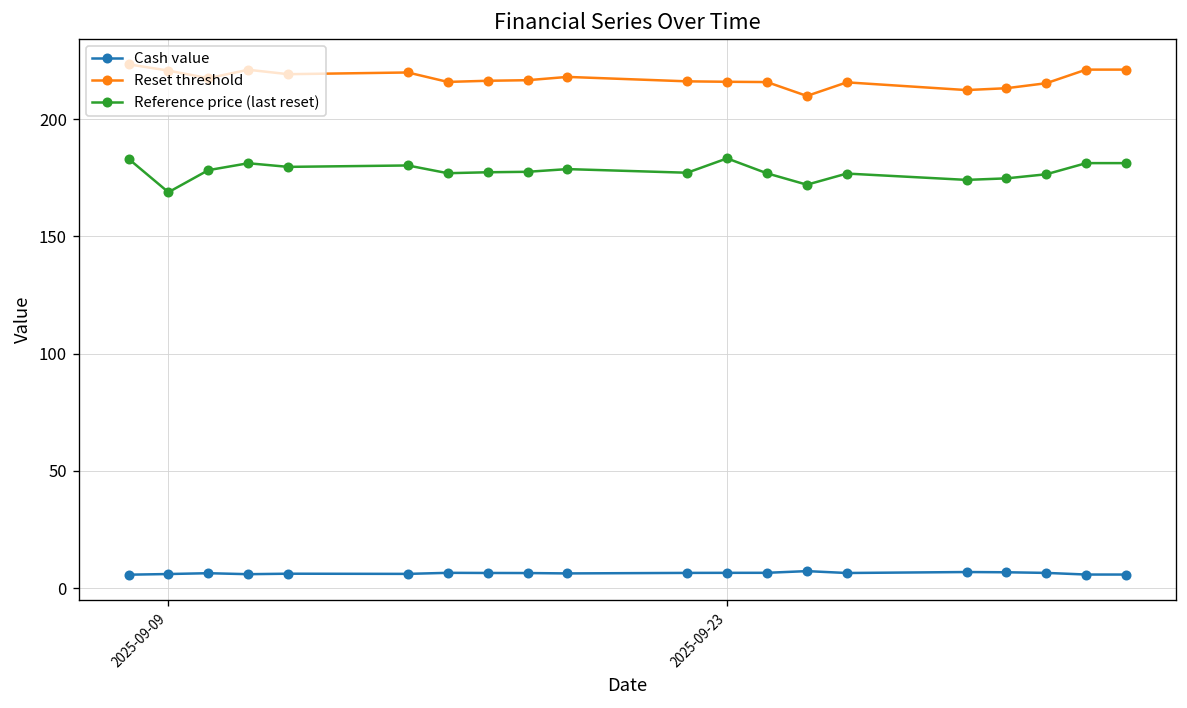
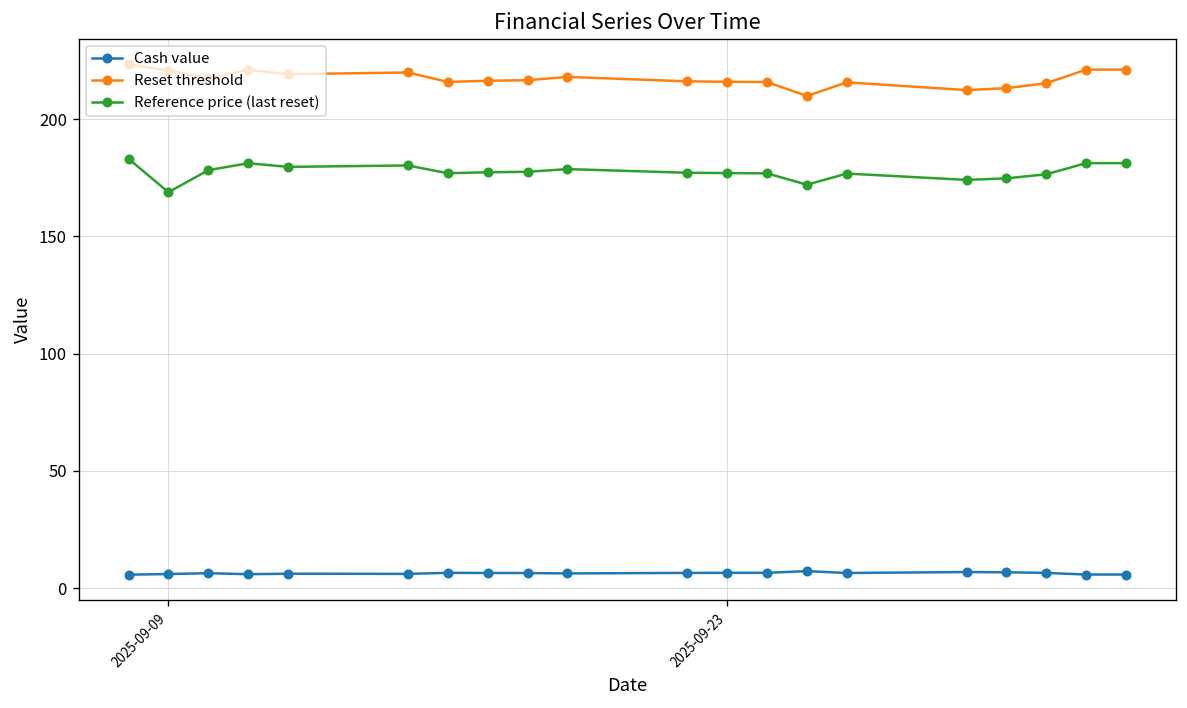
  {
    "Cash value": {
      "2025-09-09": 6,
      "2025-09-23": 7
    },
    "Reset threshold": {
      "2025-09-23": 216
    },
    "Reference price (last reset)": {
      "2025-09-09": 169,
-     "2025-09-23": 183
+     "2025-09-23": 177
    }
  }
